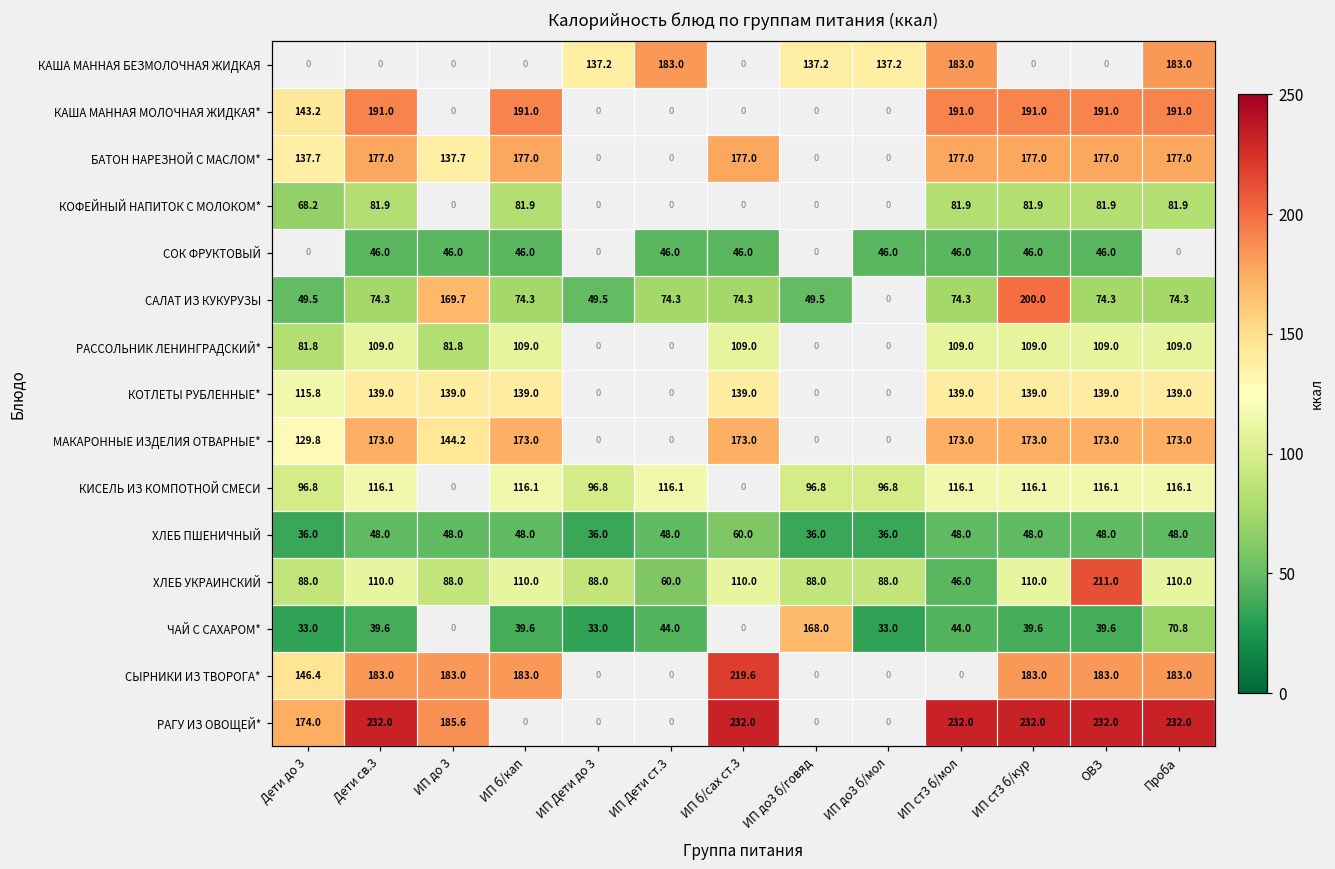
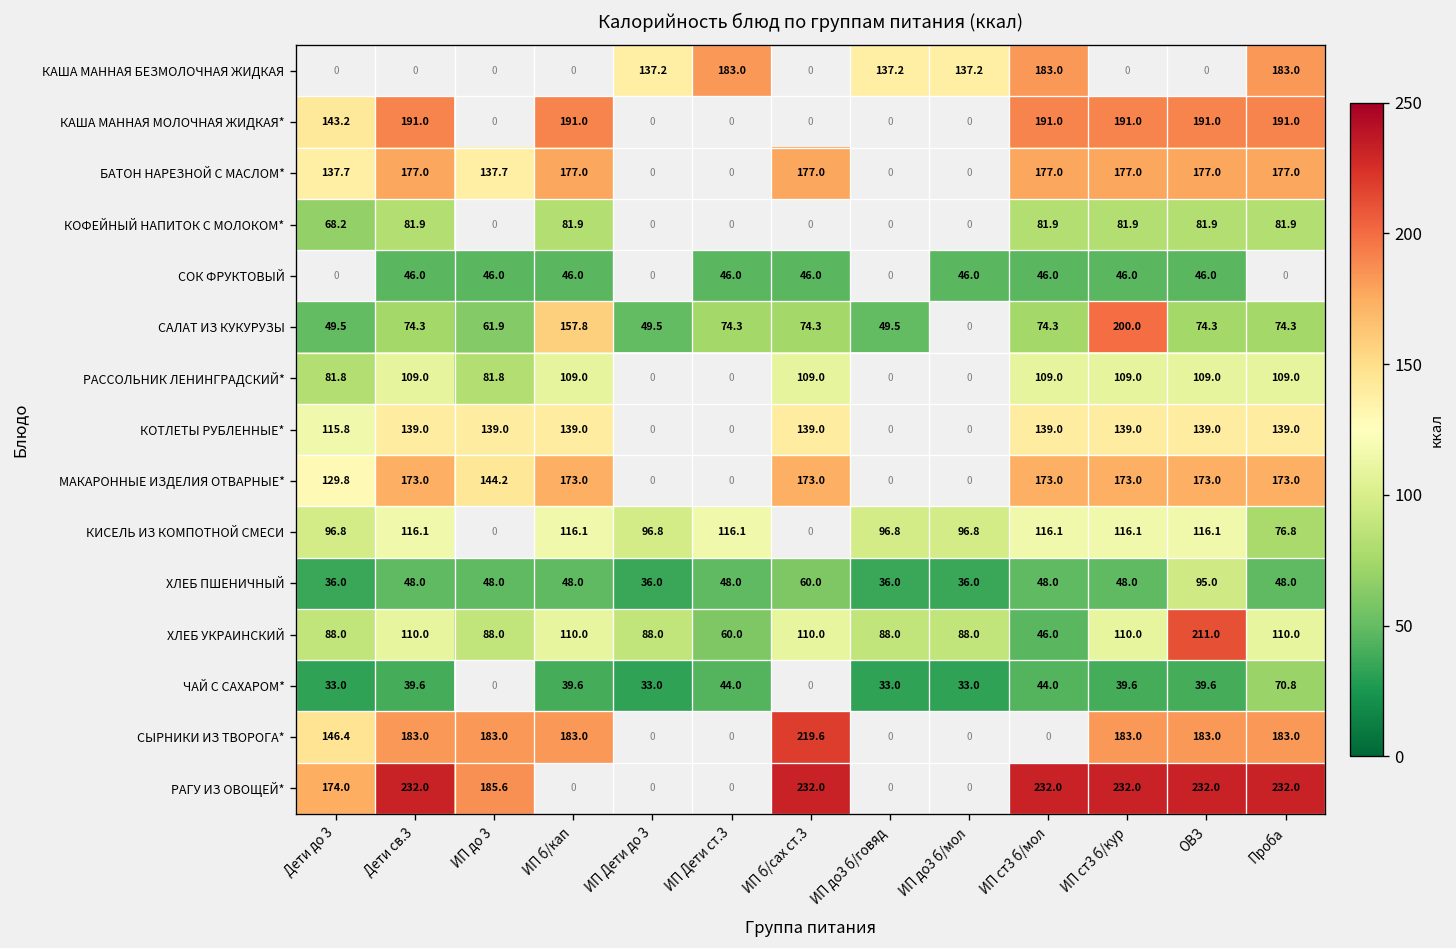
  {
    "КАША МАННАЯ БЕЗМОЛОЧНАЯ ЖИДКАЯ": {
      "ИП Дети до 3": 137.2,
      "ИП Дети ст.3": 183.0,
      "ИП до3 б/говяд": 137.2,
      "ИП до3 б/мол": 137.2,
      "ИП ст3 б/мол": 183.0,
      "Проба": 183.0
    },
    "КАША МАННАЯ МОЛОЧНАЯ ЖИДКАЯ*": {
      "Дети до 3": 143.2,
      "Дети св.3": 191.0,
      "ИП б/кап": 191.0,
      "ИП ст3 б/мол": 191.0,
      "ИП ст3 б/кур": 191.0,
      "ОВЗ": 191.0,
      "Проба": 191.0
    },
    "БАТОН НАРЕЗНОЙ С МАСЛОМ*": {
      "Дети до 3": 137.7,
      "Дети св.3": 177.0,
      "ИП до 3": 137.7,
      "ИП б/кап": 177.0,
      "ИП б/сах ст.3": 177.0,
      "ИП ст3 б/мол": 177.0,
      "ИП ст3 б/кур": 177.0,
      "ОВЗ": 177.0,
      "Проба": 177.0
    },
    "КОФЕЙНЫЙ НАПИТОК С МОЛОКОМ*": {
      "Дети до 3": 68.2,
      "Дети св.3": 81.9,
      "ИП б/кап": 81.9,
      "ИП ст3 б/мол": 81.9,
      "ИП ст3 б/кур": 81.9,
      "ОВЗ": 81.9,
      "Проба": 81.9
    },
    "СОК ФРУКТОВЫЙ": {
      "Дети св.3": 46.0,
      "ИП до 3": 46.0,
      "ИП б/кап": 46.0,
      "ИП Дети ст.3": 46.0,
      "ИП б/сах ст.3": 46.0,
      "ИП до3 б/мол": 46.0,
      "ИП ст3 б/мол": 46.0,
      "ИП ст3 б/кур": 46.0,
      "ОВЗ": 46.0
    },
    "САЛАТ ИЗ КУКУРУЗЫ": {
      "Дети до 3": 49.5,
      "Дети св.3": 74.3,
-     "ИП до 3": 169.7,
-     "ИП б/кап": 74.3,
+     "ИП до 3": 61.9,
+     "ИП б/кап": 157.8,
      "ИП Дети до 3": 49.5,
      "ИП Дети ст.3": 74.3,
      "ИП б/сах ст.3": 74.3,
      "ИП до3 б/говяд": 49.5,
      "ИП ст3 б/мол": 74.3,
      "ИП ст3 б/кур": 200.0,
      "ОВЗ": 74.3,
      "Проба": 74.3
    },
    "РАССОЛЬНИК ЛЕНИНГРАДСКИЙ*": {
      "Дети до 3": 81.8,
      "Дети св.3": 109.0,
      "ИП до 3": 81.8,
      "ИП б/кап": 109.0,
      "ИП б/сах ст.3": 109.0,
      "ИП ст3 б/мол": 109.0,
      "ИП ст3 б/кур": 109.0,
      "ОВЗ": 109.0,
      "Проба": 109.0
    },
    "КОТЛЕТЫ РУБЛЕННЫЕ*": {
      "Дети до 3": 115.8,
      "Дети св.3": 139.0,
      "ИП до 3": 139.0,
      "ИП б/кап": 139.0,
      "ИП б/сах ст.3": 139.0,
      "ИП ст3 б/мол": 139.0,
      "ИП ст3 б/кур": 139.0,
      "ОВЗ": 139.0,
      "Проба": 139.0
    },
    "МАКАРОННЫЕ ИЗДЕЛИЯ ОТВАРНЫЕ*": {
      "Дети до 3": 129.8,
      "Дети св.3": 173.0,
      "ИП до 3": 144.2,
      "ИП б/кап": 173.0,
      "ИП б/сах ст.3": 173.0,
      "ИП ст3 б/мол": 173.0,
      "ИП ст3 б/кур": 173.0,
      "ОВЗ": 173.0,
      "Проба": 173.0
    },
    "КИСЕЛЬ ИЗ КОМПОТНОЙ СМЕСИ": {
      "Дети до 3": 96.8,
      "Дети св.3": 116.1,
      "ИП б/кап": 116.1,
      "ИП Дети до 3": 96.8,
      "ИП Дети ст.3": 116.1,
      "ИП до3 б/говяд": 96.8,
      "ИП до3 б/мол": 96.8,
      "ИП ст3 б/мол": 116.1,
      "ИП ст3 б/кур": 116.1,
      "ОВЗ": 116.1,
-     "Проба": 116.1
+     "Проба": 76.8
    },
    "ХЛЕБ ПШЕНИЧНЫЙ": {
      "Дети до 3": 36.0,
      "Дети св.3": 48.0,
      "ИП до 3": 48.0,
      "ИП б/кап": 48.0,
      "ИП Дети до 3": 36.0,
      "ИП Дети ст.3": 48.0,
      "ИП б/сах ст.3": 60.0,
      "ИП до3 б/говяд": 36.0,
      "ИП до3 б/мол": 36.0,
      "ИП ст3 б/мол": 48.0,
      "ИП ст3 б/кур": 48.0,
-     "ОВЗ": 48.0,
+     "ОВЗ": 95.0,
      "Проба": 48.0
    },
    "ХЛЕБ УКРАИНСКИЙ": {
      "Дети до 3": 88.0,
      "Дети св.3": 110.0,
      "ИП до 3": 88.0,
      "ИП б/кап": 110.0,
      "ИП Дети до 3": 88.0,
      "ИП Дети ст.3": 60.0,
      "ИП б/сах ст.3": 110.0,
      "ИП до3 б/говяд": 88.0,
      "ИП до3 б/мол": 88.0,
      "ИП ст3 б/мол": 46.0,
      "ИП ст3 б/кур": 110.0,
      "ОВЗ": 211.0,
      "Проба": 110.0
    },
    "ЧАЙ С САХАРОМ*": {
      "Дети до 3": 33.0,
      "Дети св.3": 39.6,
      "ИП б/кап": 39.6,
      "ИП Дети до 3": 33.0,
      "ИП Дети ст.3": 44.0,
-     "ИП до3 б/говяд": 168.0,
+     "ИП до3 б/говяд": 33.0,
      "ИП до3 б/мол": 33.0,
      "ИП ст3 б/мол": 44.0,
      "ИП ст3 б/кур": 39.6,
      "ОВЗ": 39.6,
      "Проба": 70.8
    },
    "СЫРНИКИ ИЗ ТВОРОГА*": {
      "Дети до 3": 146.4,
      "Дети св.3": 183.0,
      "ИП до 3": 183.0,
      "ИП б/кап": 183.0,
      "ИП б/сах ст.3": 219.6,
      "ИП ст3 б/кур": 183.0,
      "ОВЗ": 183.0,
      "Проба": 183.0
    },
    "РАГУ ИЗ ОВОЩЕЙ*": {
      "Дети до 3": 174.0,
      "Дети св.3": 232.0,
      "ИП до 3": 185.6,
      "ИП б/сах ст.3": 232.0,
      "ИП ст3 б/мол": 232.0,
      "ИП ст3 б/кур": 232.0,
      "ОВЗ": 232.0,
      "Проба": 232.0
    }
  }
